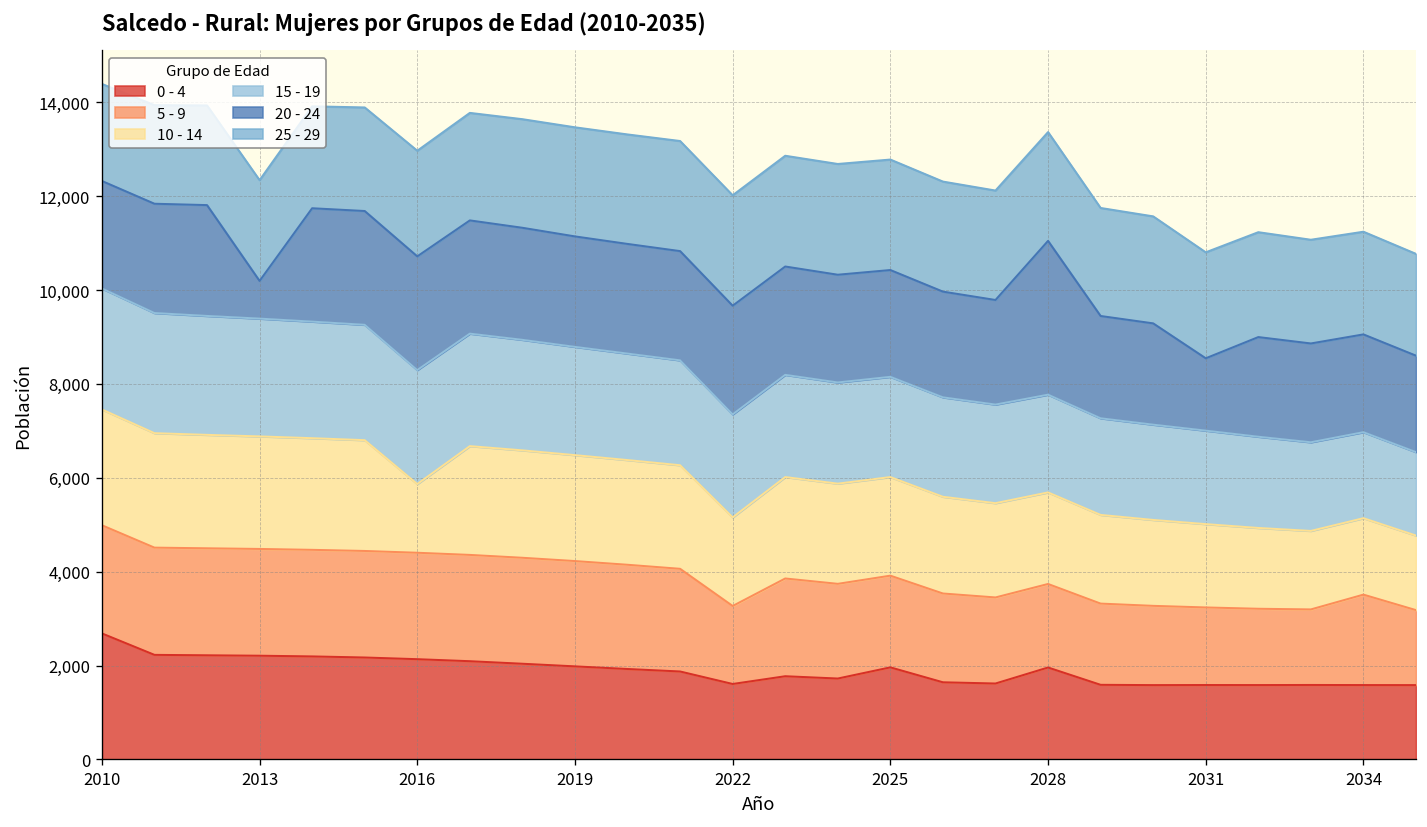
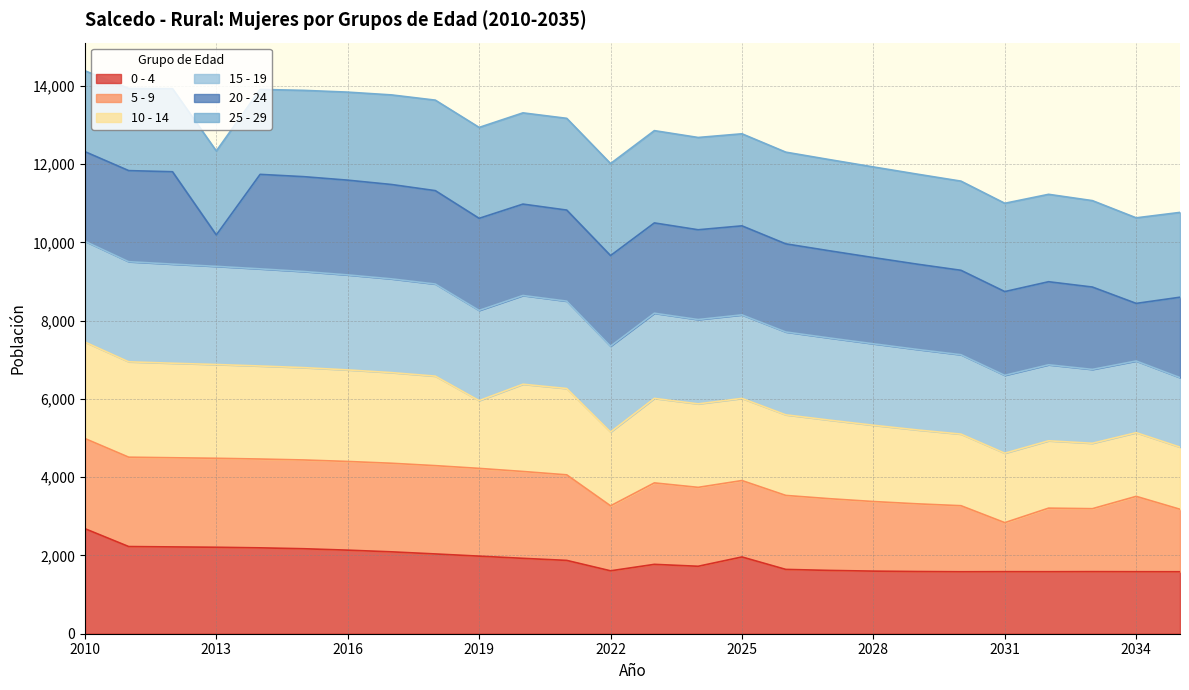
  {
    "0 - 4": {
      "2010": "2,700",
      "2013": "2,200",
      "2016": "2,100",
      "2019": "2,000",
      "2022": "1,600",
      "2025": "2,000",
-     "2028": "2,000",
+     "2028": "1,600",
      "2031": "1,600",
      "2034": "1,600"
    },
    "5 - 9": {
      "2010": "2,300",
      "2013": "2,300",
      "2016": "2,300",
      "2019": "2,200",
      "2022": "1,700",
      "2025": "2,000",
      "2028": "1,800",
-     "2031": "1,700",
+     "2031": "1,300",
      "2034": "1,900"
    },
    "10 - 14": {
      "2010": "2,500",
      "2013": "2,400",
-     "2016": "1,500",
-     "2019": "2,300",
+     "2016": "2,300",
+     "2019": "1,700",
      "2022": "1,900",
      "2025": "2,100",
      "2028": "2,000",
      "2031": "1,800",
      "2034": "1,600"
    },
    "20 - 24": {
      "2010": "2,300",
      "2013": "800",
      "2016": "2,400",
      "2019": "2,400",
      "2022": "2,300",
      "2025": "2,300",
-     "2028": "3,300",
-     "2031": "1,500",
-     "2034": "2,100"
+     "2028": "2,200",
+     "2031": "2,100",
+     "2034": "1,500"
    }
  }
